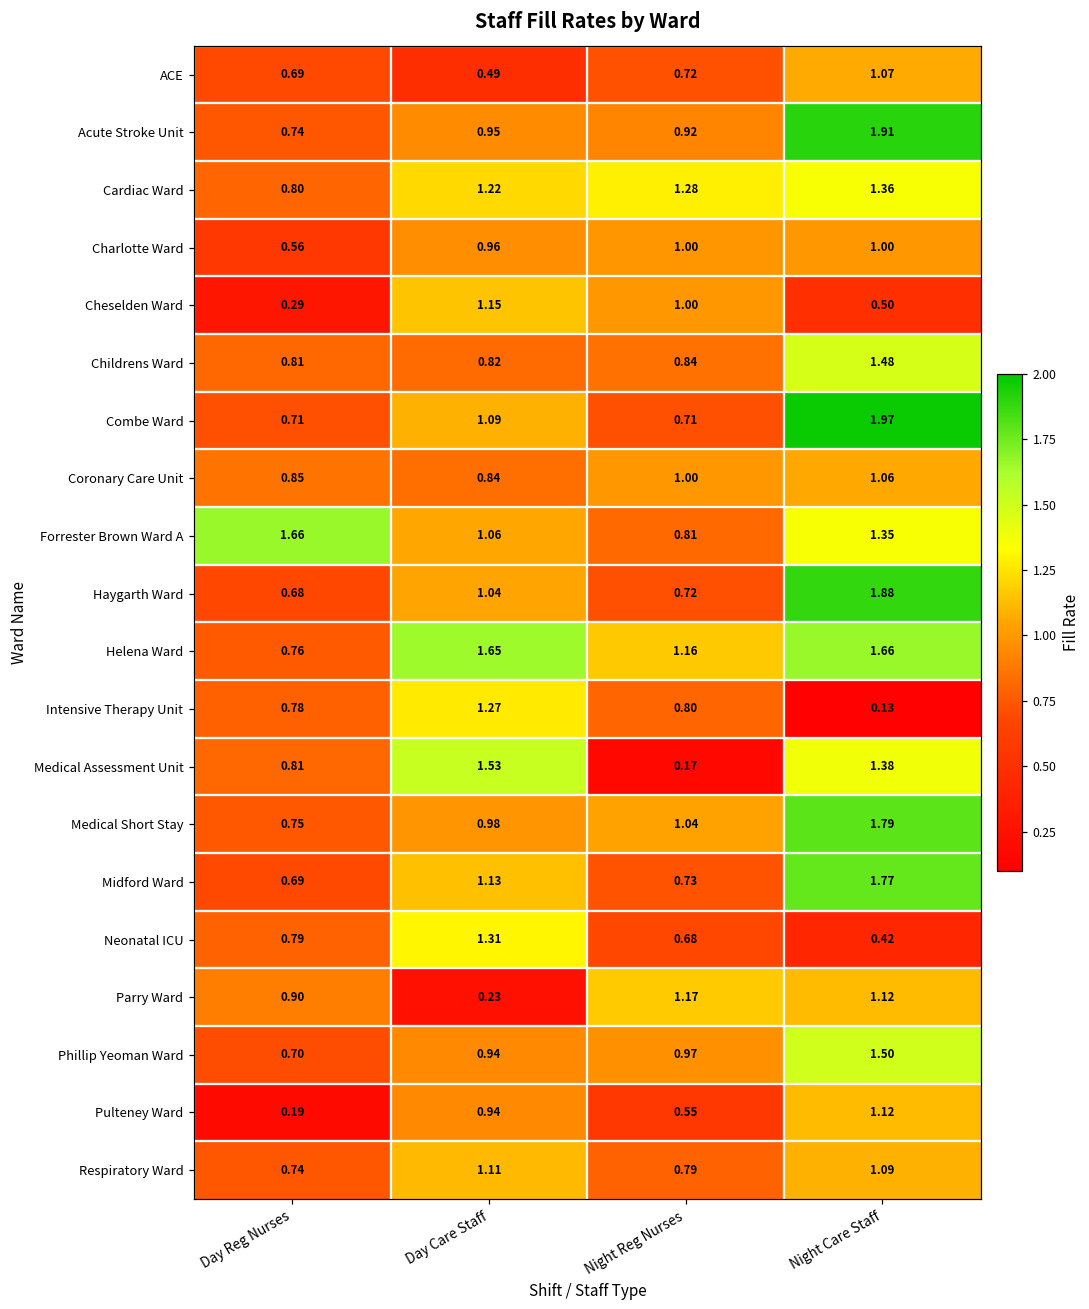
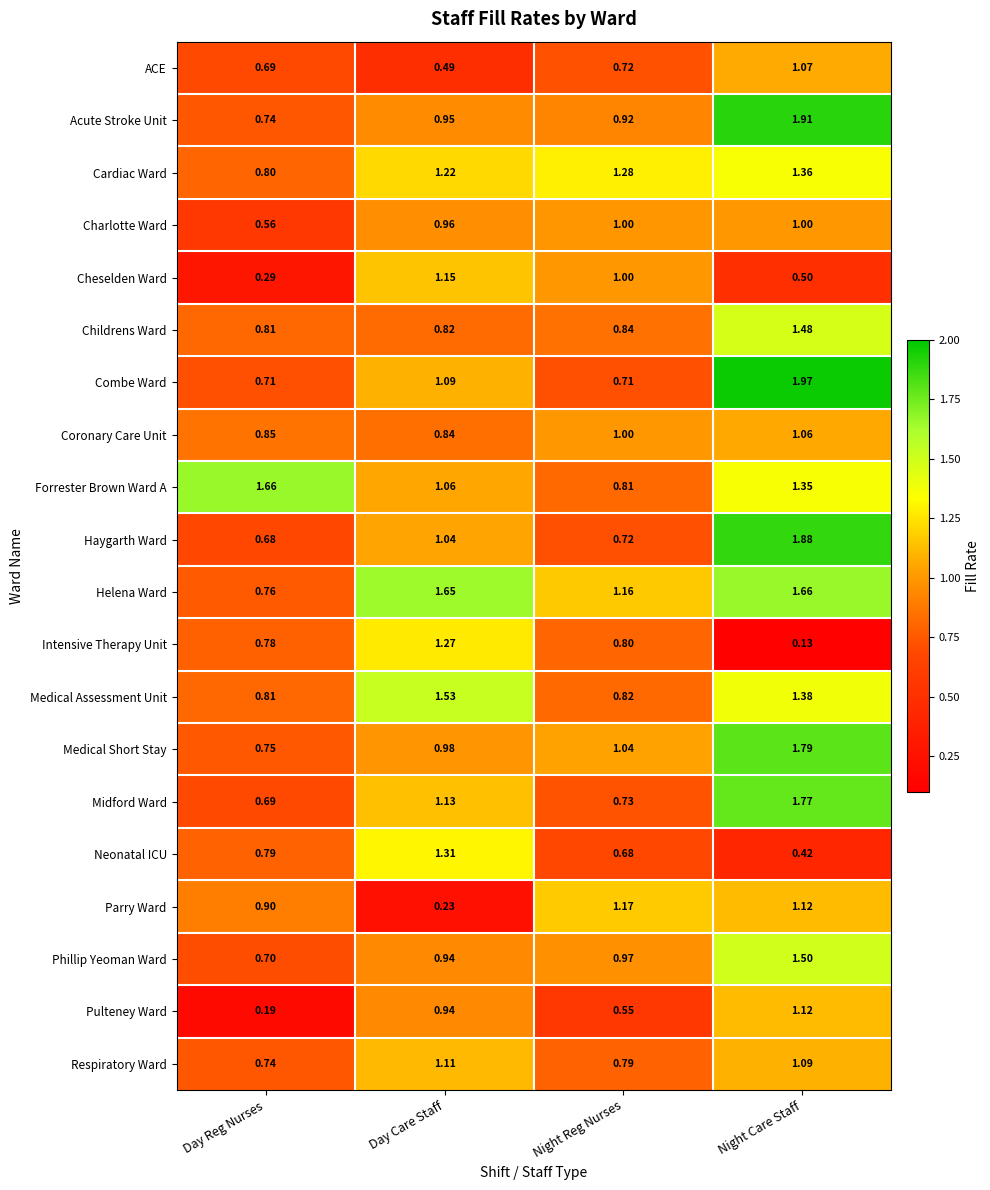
  {
    "ACE": {
      "Day Reg Nurses": 0.69,
      "Day Care Staff": 0.49,
      "Night Reg Nurses": 0.72,
      "Night Care Staff": 1.07
    },
    "Acute Stroke Unit": {
      "Day Reg Nurses": 0.74,
      "Day Care Staff": 0.95,
      "Night Reg Nurses": 0.92,
      "Night Care Staff": 1.91
    },
    "Cardiac Ward": {
      "Day Reg Nurses": 0.80,
      "Day Care Staff": 1.22,
      "Night Reg Nurses": 1.28,
      "Night Care Staff": 1.36
    },
    "Charlotte Ward": {
      "Day Reg Nurses": 0.56,
      "Day Care Staff": 0.96,
      "Night Reg Nurses": 1.00,
      "Night Care Staff": 1.00
    },
    "Cheselden Ward": {
      "Day Reg Nurses": 0.29,
      "Day Care Staff": 1.15,
      "Night Reg Nurses": 1.00,
      "Night Care Staff": 0.50
    },
    "Childrens Ward": {
      "Day Reg Nurses": 0.81,
      "Day Care Staff": 0.82,
      "Night Reg Nurses": 0.84,
      "Night Care Staff": 1.48
    },
    "Combe Ward": {
      "Day Reg Nurses": 0.71,
      "Day Care Staff": 1.09,
      "Night Reg Nurses": 0.71,
      "Night Care Staff": 1.97
    },
    "Coronary Care Unit": {
      "Day Reg Nurses": 0.85,
      "Day Care Staff": 0.84,
      "Night Reg Nurses": 1.00,
      "Night Care Staff": 1.06
    },
    "Forrester Brown Ward A": {
      "Day Reg Nurses": 1.66,
      "Day Care Staff": 1.06,
      "Night Reg Nurses": 0.81,
      "Night Care Staff": 1.35
    },
    "Haygarth Ward": {
      "Day Reg Nurses": 0.68,
      "Day Care Staff": 1.04,
      "Night Reg Nurses": 0.72,
      "Night Care Staff": 1.88
    },
    "Helena Ward": {
      "Day Reg Nurses": 0.76,
      "Day Care Staff": 1.65,
      "Night Reg Nurses": 1.16,
      "Night Care Staff": 1.66
    },
    "Intensive Therapy Unit": {
      "Day Reg Nurses": 0.78,
      "Day Care Staff": 1.27,
      "Night Reg Nurses": 0.80,
      "Night Care Staff": 0.13
    },
    "Medical Assessment Unit": {
      "Day Reg Nurses": 0.81,
      "Day Care Staff": 1.53,
-     "Night Reg Nurses": 0.17,
+     "Night Reg Nurses": 0.82,
      "Night Care Staff": 1.38
    },
    "Medical Short Stay": {
      "Day Reg Nurses": 0.75,
      "Day Care Staff": 0.98,
      "Night Reg Nurses": 1.04,
      "Night Care Staff": 1.79
    },
    "Midford Ward": {
      "Day Reg Nurses": 0.69,
      "Day Care Staff": 1.13,
      "Night Reg Nurses": 0.73,
      "Night Care Staff": 1.77
    },
    "Neonatal ICU": {
      "Day Reg Nurses": 0.79,
      "Day Care Staff": 1.31,
      "Night Reg Nurses": 0.68,
      "Night Care Staff": 0.42
    },
    "Parry Ward": {
      "Day Reg Nurses": 0.90,
      "Day Care Staff": 0.23,
      "Night Reg Nurses": 1.17,
      "Night Care Staff": 1.12
    },
    "Phillip Yeoman Ward": {
      "Day Reg Nurses": 0.70,
      "Day Care Staff": 0.94,
      "Night Reg Nurses": 0.97,
      "Night Care Staff": 1.50
    },
    "Pulteney Ward": {
      "Day Reg Nurses": 0.19,
      "Day Care Staff": 0.94,
      "Night Reg Nurses": 0.55,
      "Night Care Staff": 1.12
    },
    "Respiratory Ward": {
      "Day Reg Nurses": 0.74,
      "Day Care Staff": 1.11,
      "Night Reg Nurses": 0.79,
      "Night Care Staff": 1.09
    }
  }
